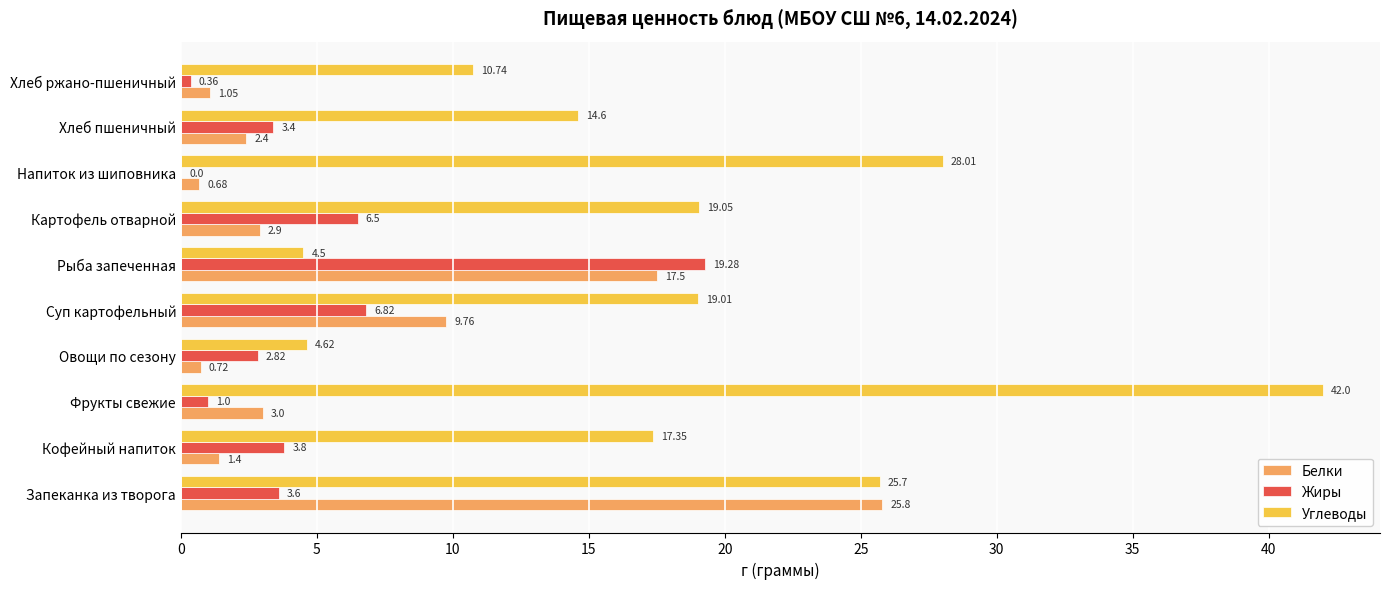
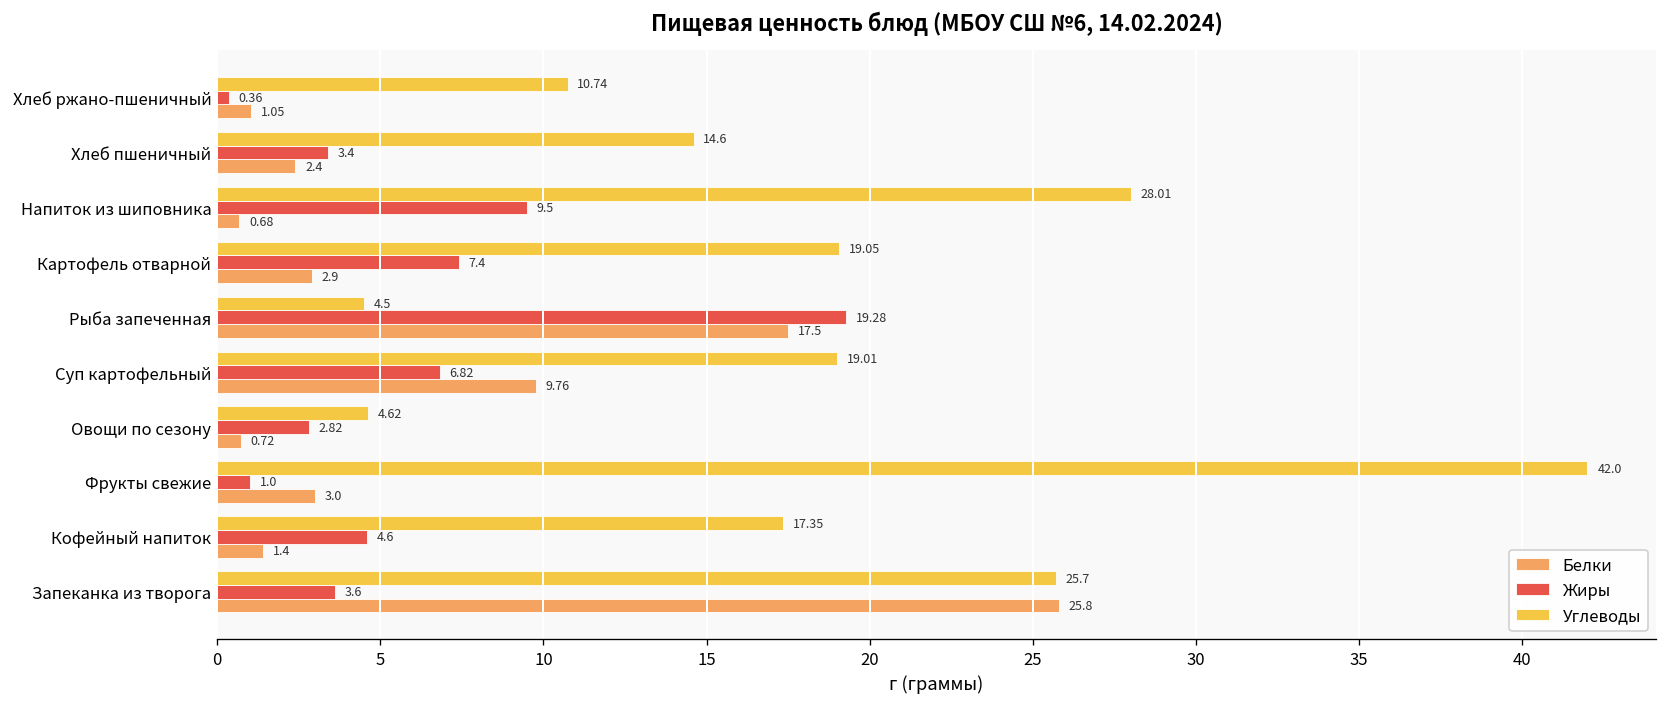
  {
    "Жиры": {
      "Хлеб ржано-пшеничный": 0.36,
      "Хлеб пшеничный": 3.4,
-     "Напиток из шиповника": 0.0,
-     "Картофель отварной": 6.5,
+     "Напиток из шиповника": 9.5,
+     "Картофель отварной": 7.4,
      "Рыба запеченная": 19.28,
      "Суп картофельный": 6.82,
      "Овощи по сезону": 2.82,
      "Фрукты свежие": 1.0,
-     "Кофейный напиток": 3.8,
+     "Кофейный напиток": 4.6,
      "Запеканка из творога": 3.6
    }
  }
